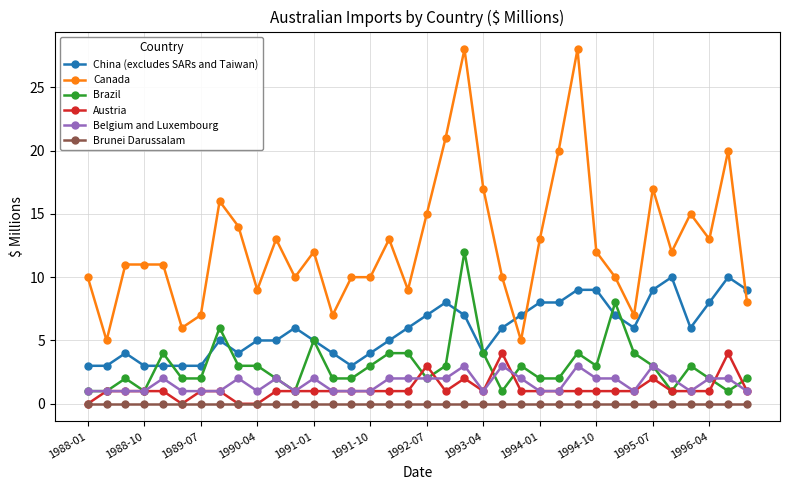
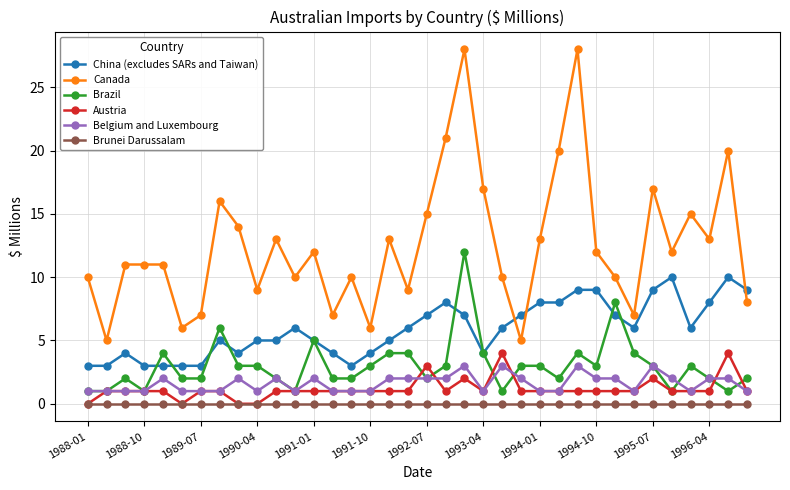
  {
    "China (excludes SARs and Taiwan)": {
      "1988-01": 3,
      "1988-10": 3,
      "1989-07": 3,
      "1990-04": 5,
      "1991-10": 4,
      "1992-07": 7,
      "1994-01": 8,
      "1994-10": 9,
      "1995-07": 9,
      "1996-04": 8
    },
    "Canada": {
      "1988-01": 10,
      "1988-10": 11,
      "1989-07": 7,
      "1990-04": 9,
      "1991-01": 12,
-     "1991-10": 10,
+     "1991-10": 6,
      "1992-07": 15,
      "1993-04": 17,
      "1994-01": 13,
      "1994-10": 12,
      "1995-07": 17,
      "1996-04": 13
    },
    "Brazil": {
      "1989-07": 2,
      "1990-04": 3,
      "1991-10": 3,
-     "1994-01": 2,
+     "1994-01": 3,
      "1994-10": 3
    },
    "Austria": {
      "1991-01": 1,
      "1992-07": 3,
      "1994-10": 1,
      "1995-07": 2,
      "1996-04": 1
    },
    "Belgium and Luxembourg": {
      "1990-04": 1,
      "1991-01": 2,
      "1994-10": 2
    },
    "Brunei Darussalam": {
      "1988-10": 0,
      "1989-07": 0,
      "1991-01": 0,
      "1991-10": 0,
      "1992-07": 0,
      "1993-04": 0,
      "1994-01": 0,
      "1994-10": 0,
      "1995-07": 0,
      "1996-04": 0
    }
  }
